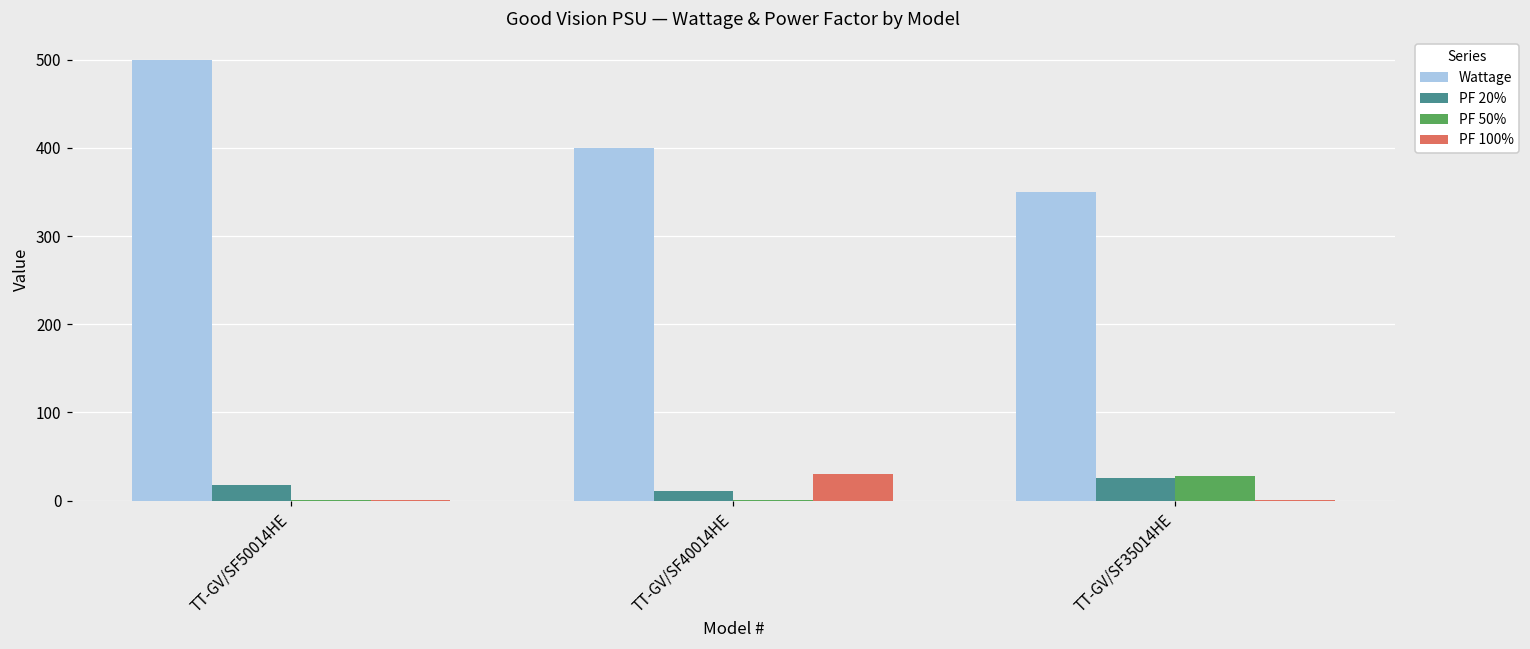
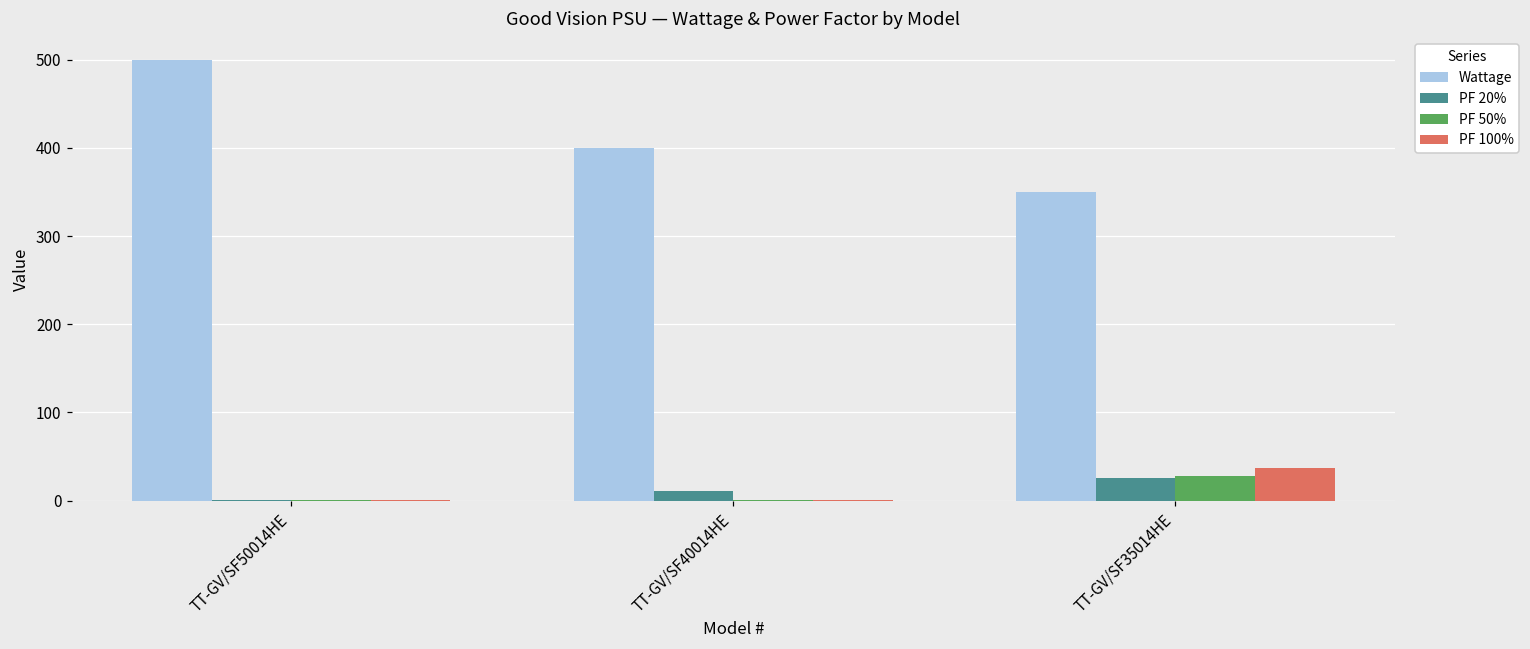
  {
    "Wattage": {
      "TT-GV/SF50014HE": 500,
      "TT-GV/SF40014HE": 400,
      "TT-GV/SF35014HE": 350
    },
    "PF 20%": {
-     "TT-GV/SF50014HE": 20,
+     "TT-GV/SF50014HE": 0,
      "TT-GV/SF40014HE": 10,
      "TT-GV/SF35014HE": 30
    },
    "PF 50%": {
      "TT-GV/SF35014HE": 30
    },
    "PF 100%": {
-     "TT-GV/SF40014HE": 30,
-     "TT-GV/SF35014HE": 0
+     "TT-GV/SF40014HE": 0,
+     "TT-GV/SF35014HE": 40
    }
  }
